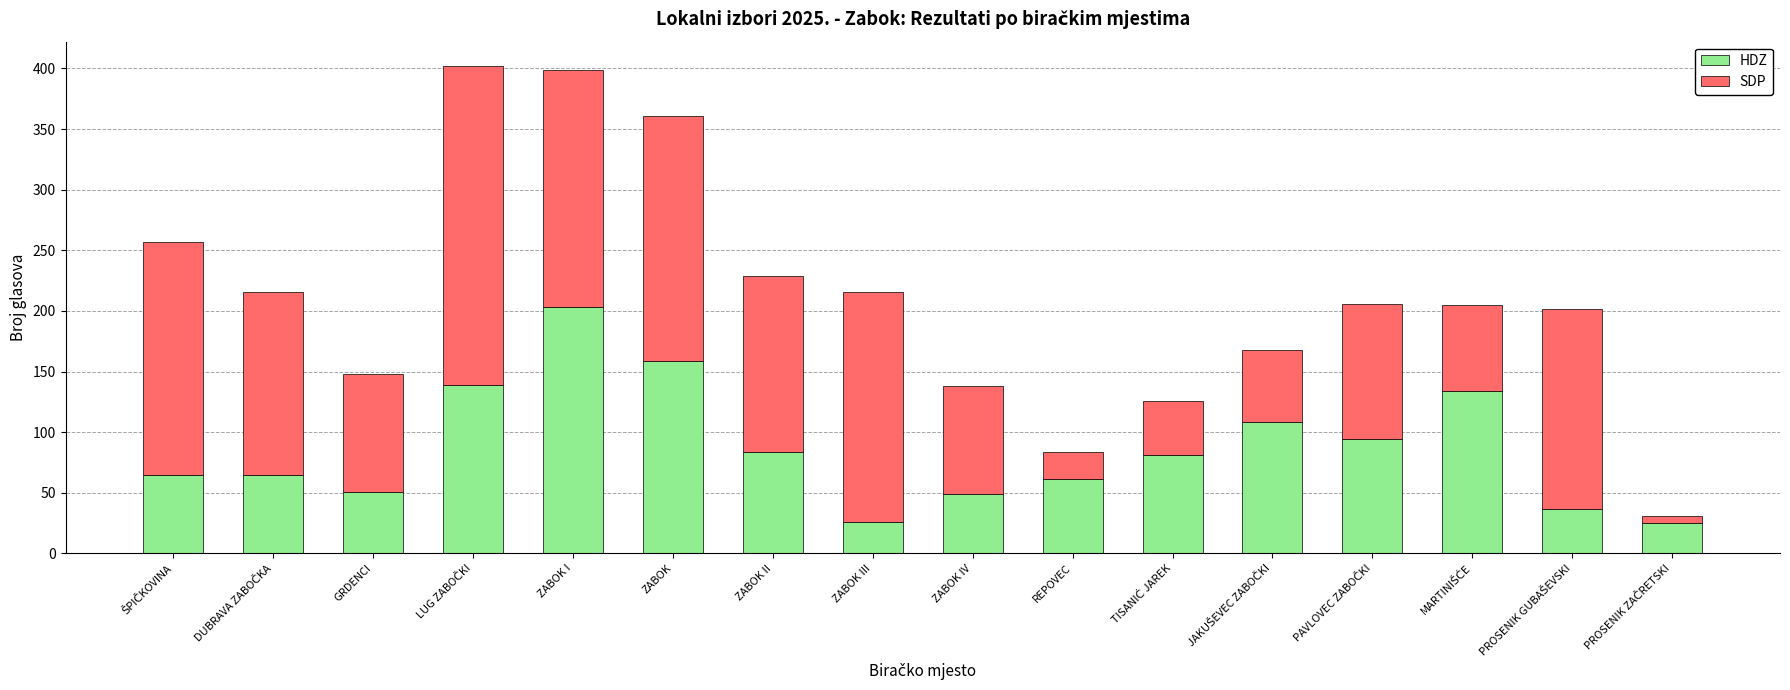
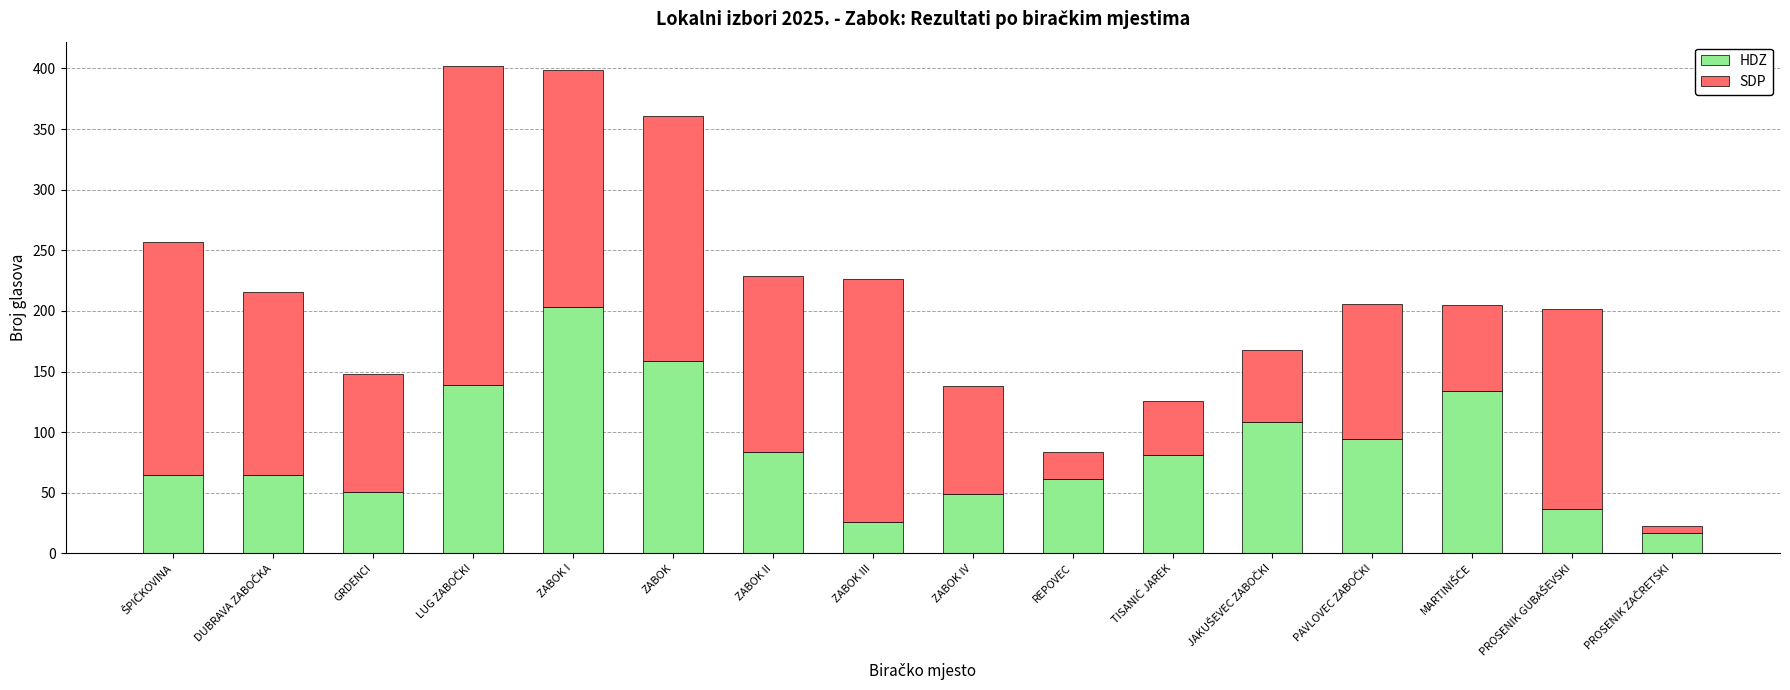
  {
    "HDZ": {
      "ŠPIČKOVINA": 65,
      "DUBRAVA ZABOČKA": 65,
      "GRDENCI": 51,
      "LUG ZABOČKI": 139,
      "ZABOK I": 203,
      "ZABOK": 159,
      "ZABOK II": 84,
      "ZABOK III": 26,
      "ZABOK IV": 49,
      "REPOVEC": 61,
      "TISANIĆ JAREK": 81,
      "JAKUŠEVEC ZABOČKI": 108,
      "PAVLOVEC ZABOČKI": 94,
      "MARTINIŠĆE": 134,
      "PROSENIK GUBAŠEVSKI": 37,
-     "PROSENIK ZAČRETSKI": 25
+     "PROSENIK ZAČRETSKI": 17
    },
    "SDP": {
      "ŠPIČKOVINA": 192,
      "DUBRAVA ZABOČKA": 151,
      "GRDENCI": 97,
      "LUG ZABOČKI": 263,
      "ZABOK I": 196,
      "ZABOK": 202,
      "ZABOK II": 145,
-     "ZABOK III": 190,
+     "ZABOK III": 200,
      "ZABOK IV": 89,
      "REPOVEC": 23,
      "TISANIĆ JAREK": 45,
      "JAKUŠEVEC ZABOČKI": 60,
      "PAVLOVEC ZABOČKI": 112,
      "MARTINIŠĆE": 71,
      "PROSENIK GUBAŠEVSKI": 165,
      "PROSENIK ZAČRETSKI": 6
    }
  }
